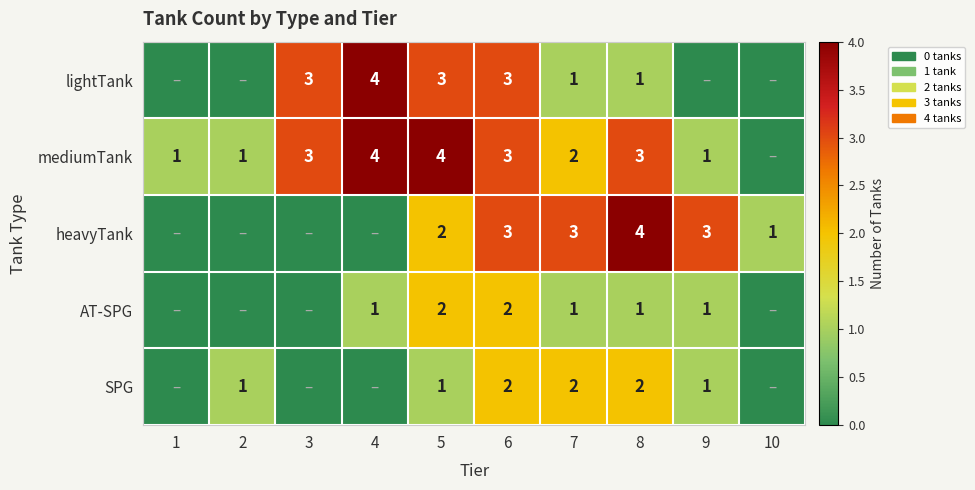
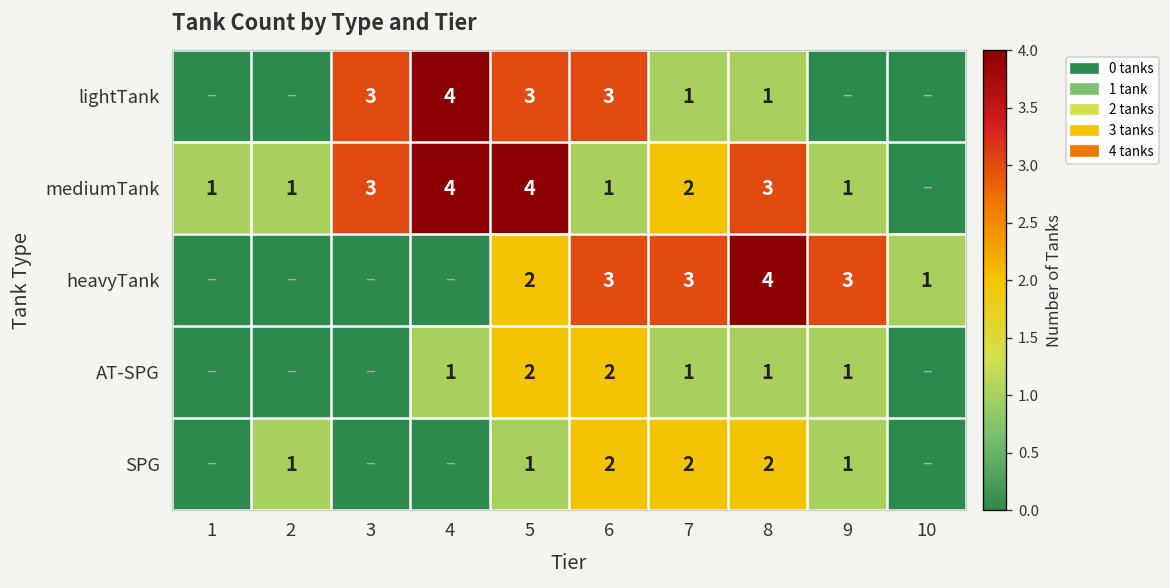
  {
    "lightTank": {
      "3": 3,
      "4": 4,
      "5": 3,
      "6": 3,
      "7": 1,
      "8": 1
    },
    "mediumTank": {
      "1": 1,
      "2": 1,
      "3": 3,
      "4": 4,
      "5": 4,
-     "6": 3,
+     "6": 1,
      "7": 2,
      "8": 3,
      "9": 1
    },
    "heavyTank": {
      "5": 2,
      "6": 3,
      "7": 3,
      "8": 4,
      "9": 3,
      "10": 1
    },
    "AT-SPG": {
      "4": 1,
      "5": 2,
      "6": 2,
      "7": 1,
      "8": 1,
      "9": 1
    },
    "SPG": {
      "2": 1,
      "5": 1,
      "6": 2,
      "7": 2,
      "8": 2,
      "9": 1
    }
  }
